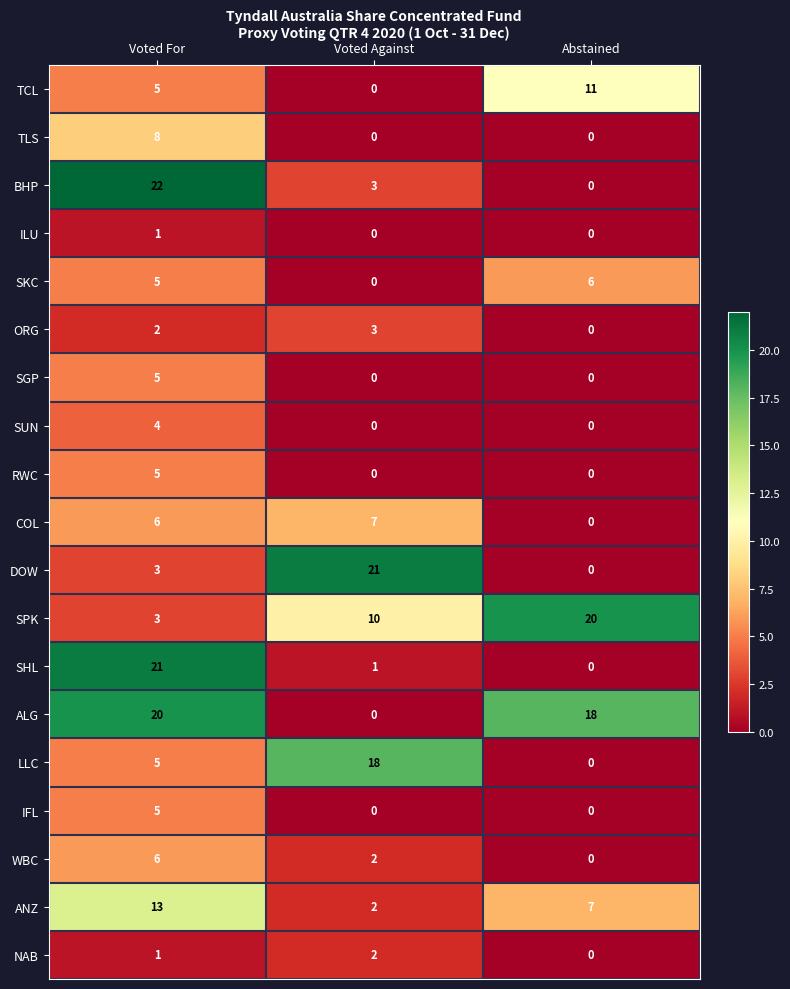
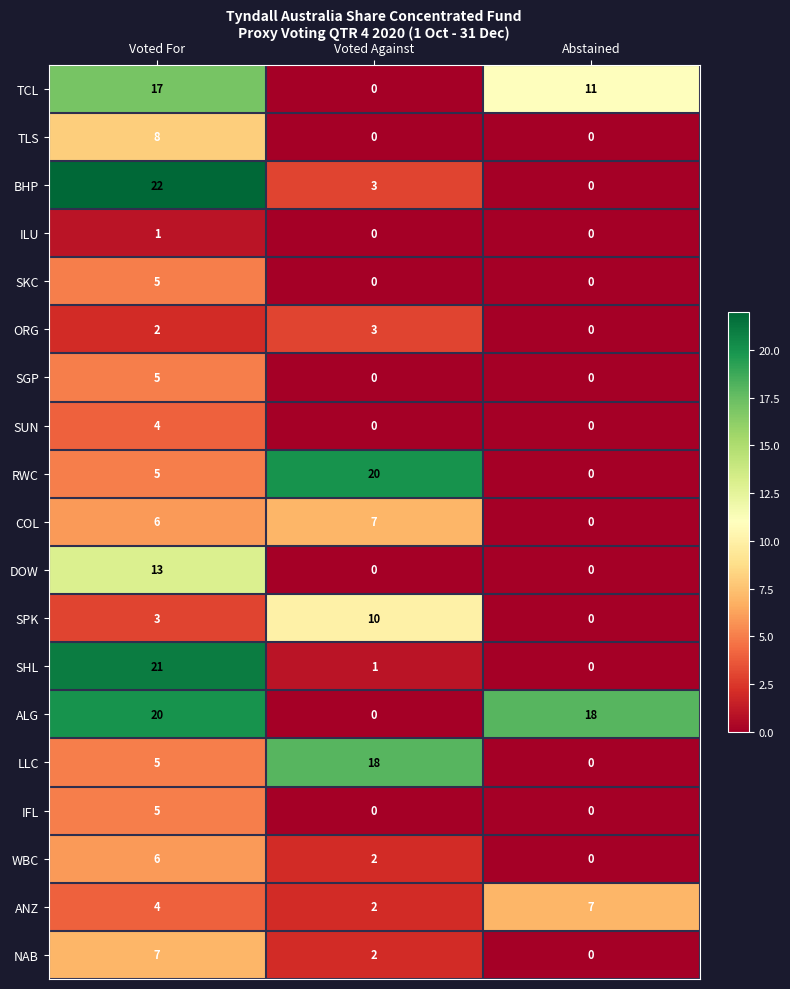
  {
    "TCL": {
-     "Voted For": 5,
+     "Voted For": 17,
      "Voted Against": 0,
      "Abstained": 11
    },
    "TLS": {
      "Voted For": 8,
      "Voted Against": 0,
      "Abstained": 0
    },
    "BHP": {
      "Voted For": 22,
      "Voted Against": 3,
      "Abstained": 0
    },
    "ILU": {
      "Voted For": 1,
      "Voted Against": 0,
      "Abstained": 0
    },
    "SKC": {
      "Voted For": 5,
      "Voted Against": 0,
-     "Abstained": 6
+     "Abstained": 0
    },
    "ORG": {
      "Voted For": 2,
      "Voted Against": 3,
      "Abstained": 0
    },
    "SGP": {
      "Voted For": 5,
      "Voted Against": 0,
      "Abstained": 0
    },
    "SUN": {
      "Voted For": 4,
      "Voted Against": 0,
      "Abstained": 0
    },
    "RWC": {
      "Voted For": 5,
-     "Voted Against": 0,
+     "Voted Against": 20,
      "Abstained": 0
    },
    "COL": {
      "Voted For": 6,
      "Voted Against": 7,
      "Abstained": 0
    },
    "DOW": {
-     "Voted For": 3,
-     "Voted Against": 21,
+     "Voted For": 13,
+     "Voted Against": 0,
      "Abstained": 0
    },
    "SPK": {
      "Voted For": 3,
      "Voted Against": 10,
-     "Abstained": 20
+     "Abstained": 0
    },
    "SHL": {
      "Voted For": 21,
      "Voted Against": 1,
      "Abstained": 0
    },
    "ALG": {
      "Voted For": 20,
      "Voted Against": 0,
      "Abstained": 18
    },
    "LLC": {
      "Voted For": 5,
      "Voted Against": 18,
      "Abstained": 0
    },
    "IFL": {
      "Voted For": 5,
      "Voted Against": 0,
      "Abstained": 0
    },
    "WBC": {
      "Voted For": 6,
      "Voted Against": 2,
      "Abstained": 0
    },
    "ANZ": {
-     "Voted For": 13,
+     "Voted For": 4,
      "Voted Against": 2,
      "Abstained": 7
    },
    "NAB": {
-     "Voted For": 1,
+     "Voted For": 7,
      "Voted Against": 2,
      "Abstained": 0
    }
  }
